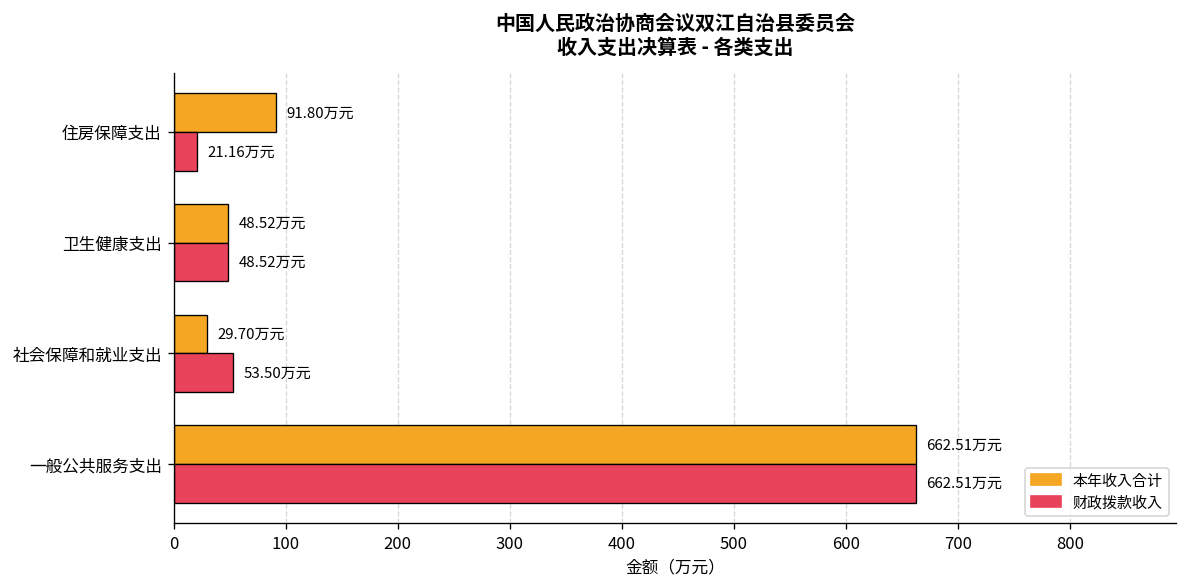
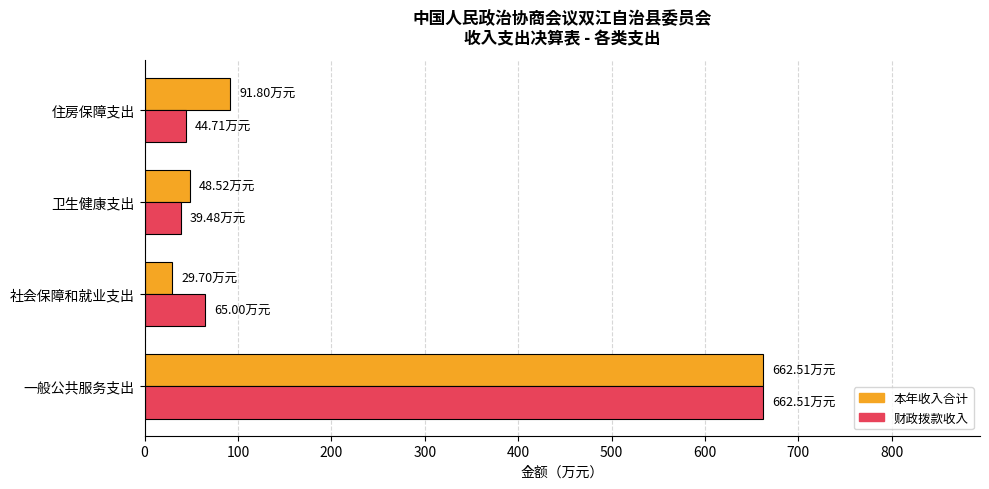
  {
    "本年收入合计": {
      "住房保障支出": 91.80,
      "卫生健康支出": 48.52,
      "社会保障和就业支出": 29.70,
      "一般公共服务支出": 662.51
    },
    "财政拨款收入": {
-     "住房保障支出": 21.16,
-     "卫生健康支出": 48.52,
-     "社会保障和就业支出": 53.50,
+     "住房保障支出": 44.71,
+     "卫生健康支出": 39.48,
+     "社会保障和就业支出": 65.00,
      "一般公共服务支出": 662.51
    }
  }
